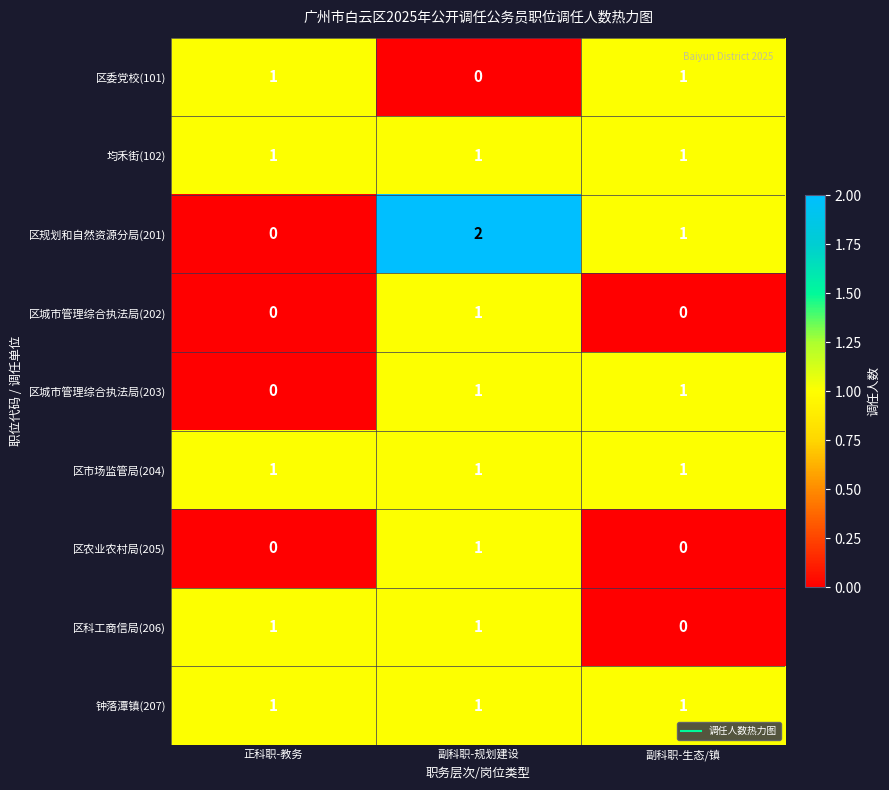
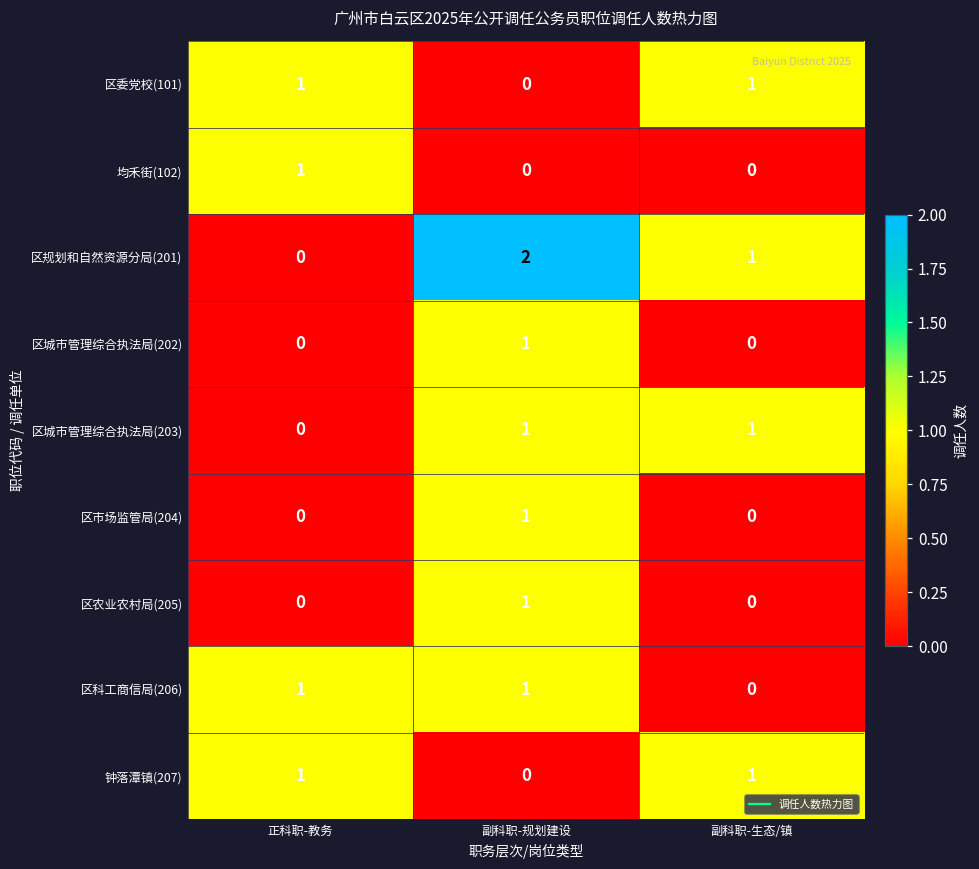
  {
    "区委党校(101)": {
      "正科职-教务": 1,
      "副科职-规划建设": 0
    },
    "均禾街(102)": {
      "正科职-教务": 1,
-     "副科职-规划建设": 1,
-     "副科职-生态/镇": 1
+     "副科职-规划建设": 0,
+     "副科职-生态/镇": 0
    },
    "区规划和自然资源分局(201)": {
      "正科职-教务": 0,
      "副科职-规划建设": 2,
      "副科职-生态/镇": 1
    },
    "区城市管理综合执法局(202)": {
      "正科职-教务": 0,
      "副科职-规划建设": 1,
      "副科职-生态/镇": 0
    },
    "区城市管理综合执法局(203)": {
      "正科职-教务": 0,
      "副科职-规划建设": 1,
      "副科职-生态/镇": 1
    },
    "区市场监管局(204)": {
-     "正科职-教务": 1,
+     "正科职-教务": 0,
      "副科职-规划建设": 1,
-     "副科职-生态/镇": 1
+     "副科职-生态/镇": 0
    },
    "区农业农村局(205)": {
      "正科职-教务": 0,
      "副科职-规划建设": 1,
      "副科职-生态/镇": 0
    },
    "区科工商信局(206)": {
      "正科职-教务": 1,
      "副科职-规划建设": 1,
      "副科职-生态/镇": 0
    },
    "钟落潭镇(207)": {
      "正科职-教务": 1,
-     "副科职-规划建设": 1,
+     "副科职-规划建设": 0,
      "副科职-生态/镇": 1
    }
  }
